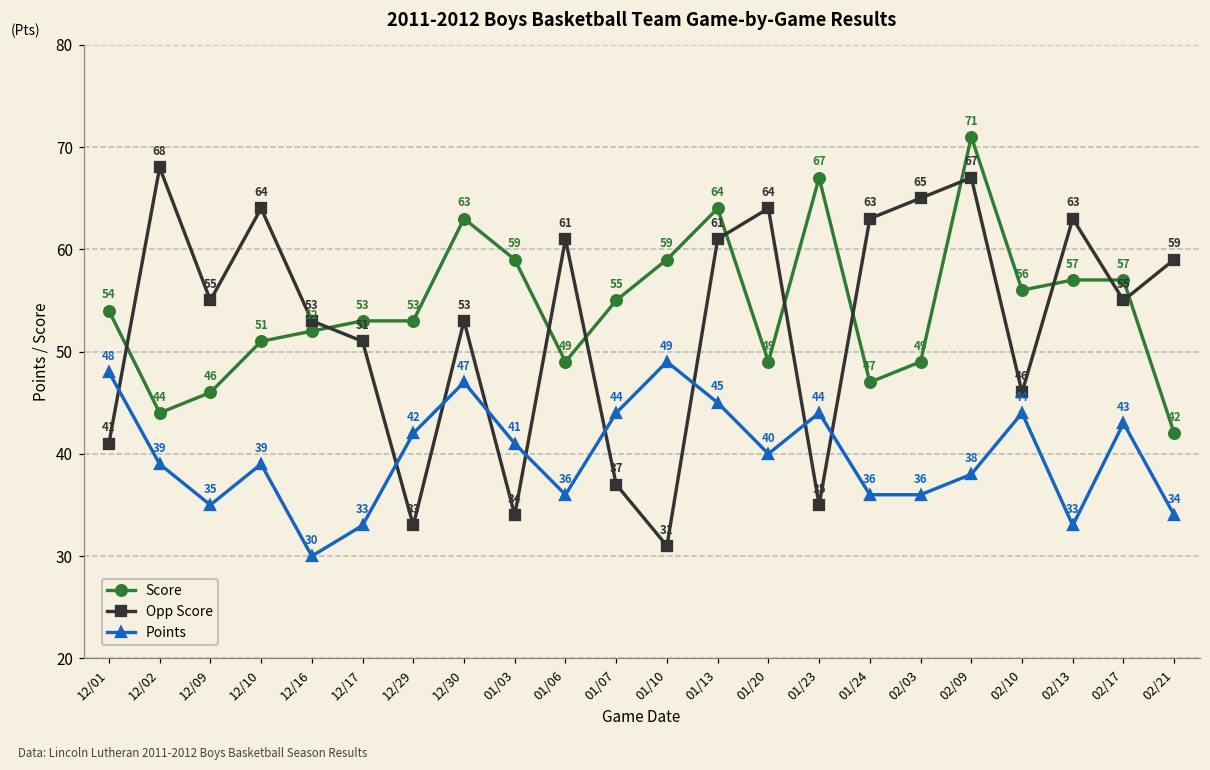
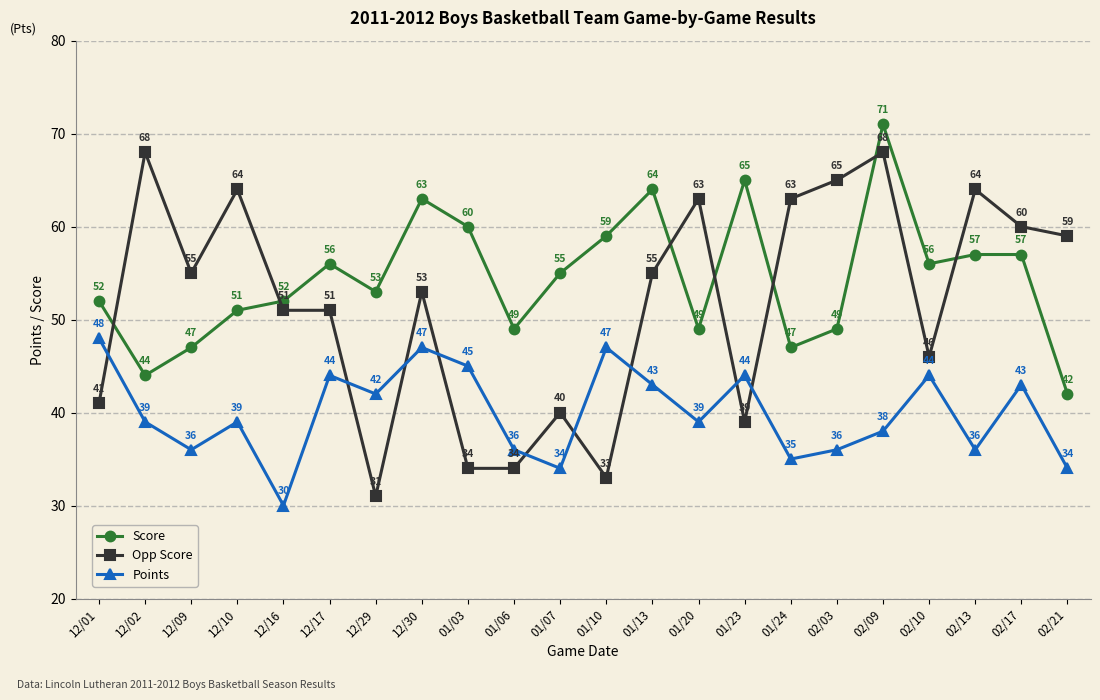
  {
    "Score": {
-     "12/01": 54,
+     "12/01": 52,
      "12/02": 44,
-     "12/09": 46,
+     "12/09": 47,
      "12/10": 51,
-     "12/17": 53,
+     "12/17": 56,
      "12/29": 53,
      "12/30": 63,
-     "01/03": 59,
+     "01/03": 60,
      "01/06": 49,
      "01/07": 55,
      "01/10": 59,
      "01/13": 64,
      "01/20": 49,
-     "01/23": 67,
+     "01/23": 65,
      "01/24": 47,
      "02/03": 49,
      "02/09": 71,
      "02/10": 56,
      "02/13": 57,
      "02/17": 57,
      "02/21": 42
    },
    "Opp Score": {
      "12/01": 41,
      "12/02": 68,
      "12/09": 55,
      "12/10": 64,
-     "12/16": 53,
-     "12/29": 33,
+     "12/16": 51,
+     "12/29": 31,
      "12/30": 53,
      "01/03": 34,
-     "01/06": 61,
-     "01/07": 37,
-     "01/10": 31,
-     "01/13": 61,
-     "01/20": 64,
-     "01/23": 35,
+     "01/06": 34,
+     "01/07": 40,
+     "01/10": 33,
+     "01/13": 55,
+     "01/20": 63,
+     "01/23": 39,
      "01/24": 63,
      "02/03": 65,
-     "02/09": 67,
-     "02/13": 63,
-     "02/17": 55,
+     "02/09": 68,
+     "02/13": 64,
+     "02/17": 60,
      "02/21": 59
    },
    "Points": {
      "12/01": 48,
      "12/02": 39,
-     "12/09": 35,
+     "12/09": 36,
      "12/10": 39,
      "12/16": 30,
-     "12/17": 33,
+     "12/17": 44,
      "12/29": 42,
      "12/30": 47,
-     "01/03": 41,
+     "01/03": 45,
      "01/06": 36,
-     "01/07": 44,
-     "01/10": 49,
-     "01/13": 45,
-     "01/20": 40,
+     "01/07": 34,
+     "01/10": 47,
+     "01/13": 43,
+     "01/20": 39,
      "01/23": 44,
-     "01/24": 36,
+     "01/24": 35,
      "02/03": 36,
      "02/09": 38,
-     "02/13": 33,
+     "02/13": 36,
      "02/17": 43,
      "02/21": 34
    }
  }
